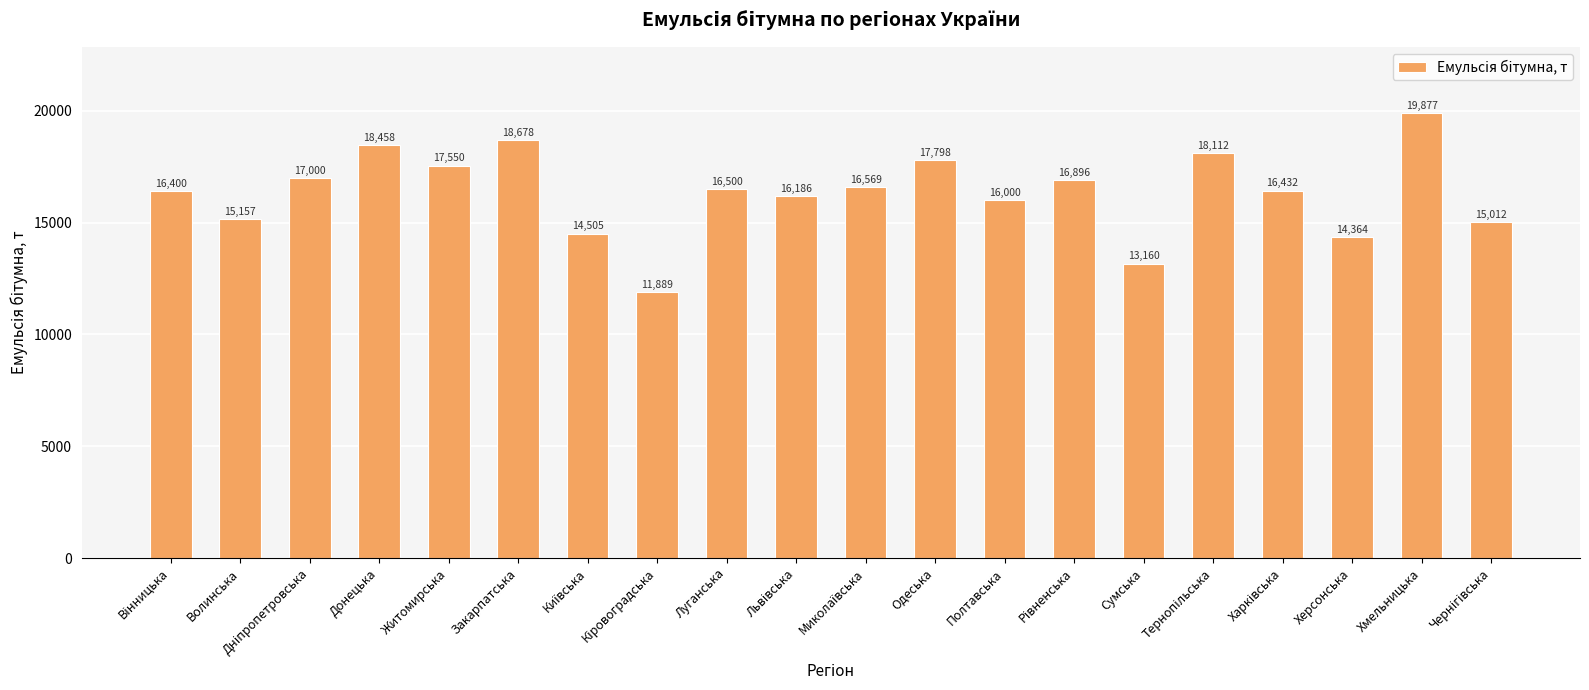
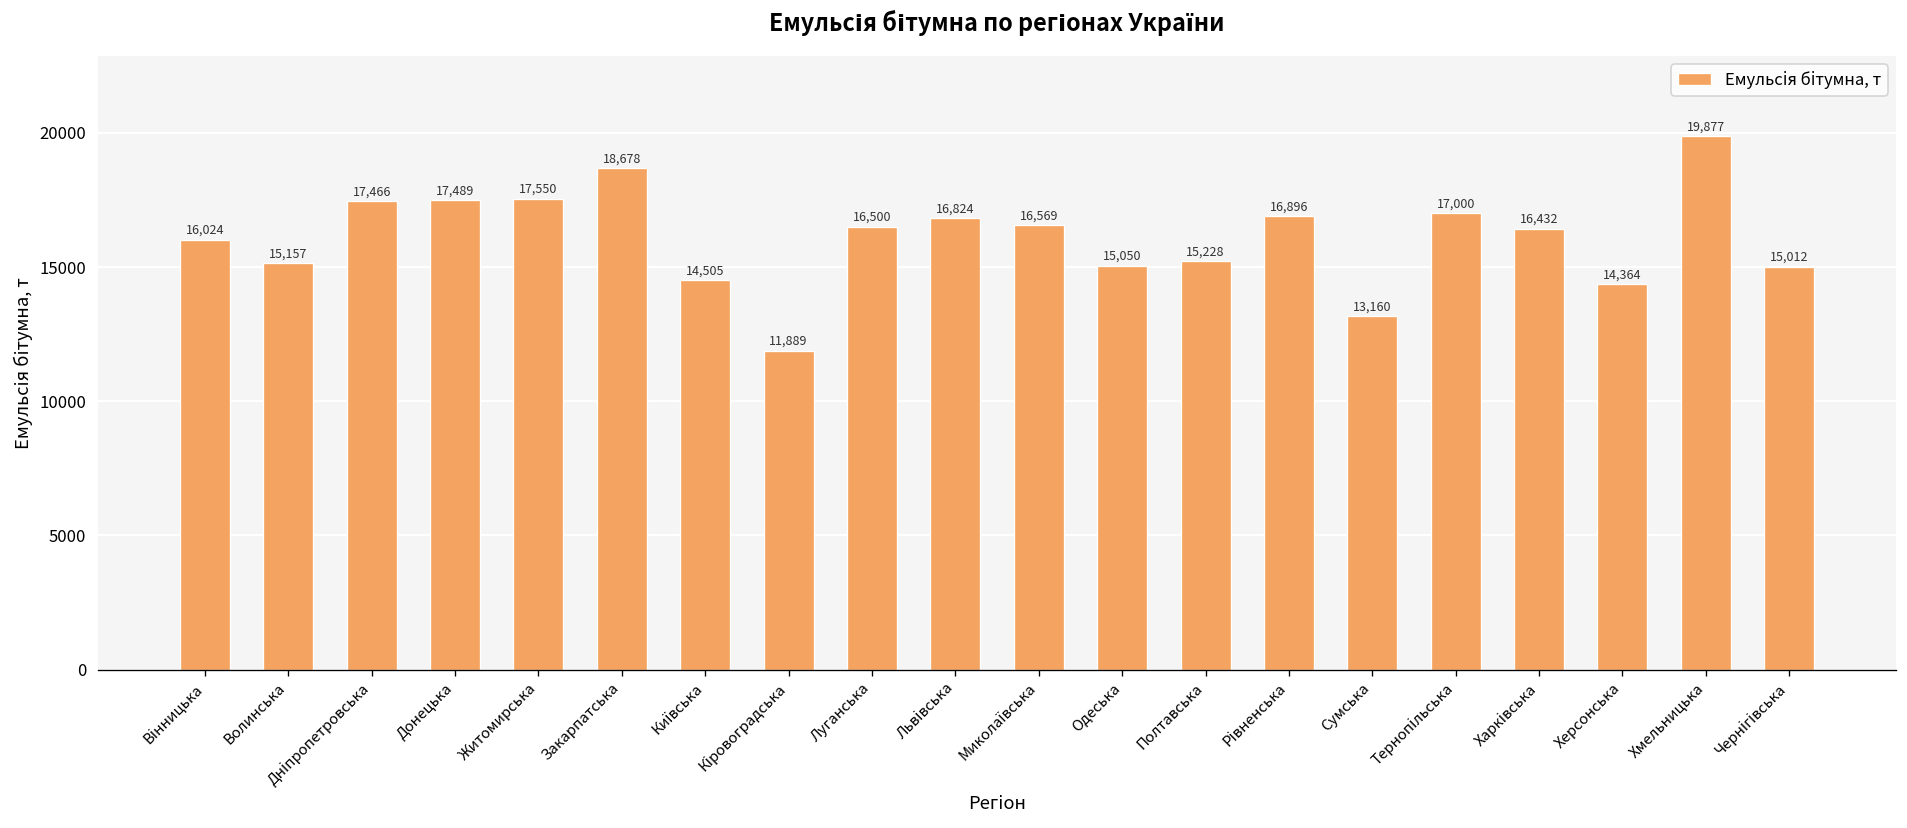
  {
-   "Вінницька": "16,400",
+   "Вінницька": "16,024",
    "Волинська": "15,157",
-   "Дніпропетровська": "17,000",
-   "Донецька": "18,458",
+   "Дніпропетровська": "17,466",
+   "Донецька": "17,489",
    "Житомирська": "17,550",
    "Закарпатська": "18,678",
    "Київська": "14,505",
    "Кіровоградська": "11,889",
    "Луганська": "16,500",
-   "Львівська": "16,186",
+   "Львівська": "16,824",
    "Миколаївська": "16,569",
-   "Одеська": "17,798",
-   "Полтавська": "16,000",
+   "Одеська": "15,050",
+   "Полтавська": "15,228",
    "Рівненська": "16,896",
    "Сумська": "13,160",
-   "Тернопільська": "18,112",
+   "Тернопільська": "17,000",
    "Харківська": "16,432",
    "Херсонська": "14,364",
    "Хмельницька": "19,877",
    "Чернігівська": "15,012"
  }
